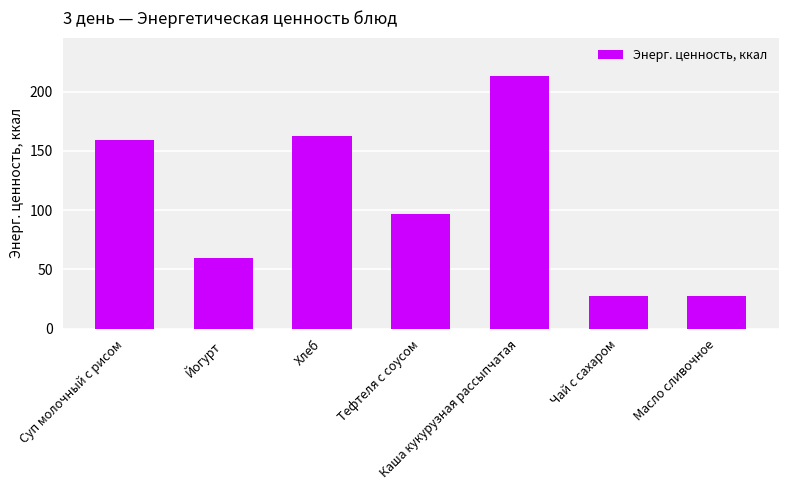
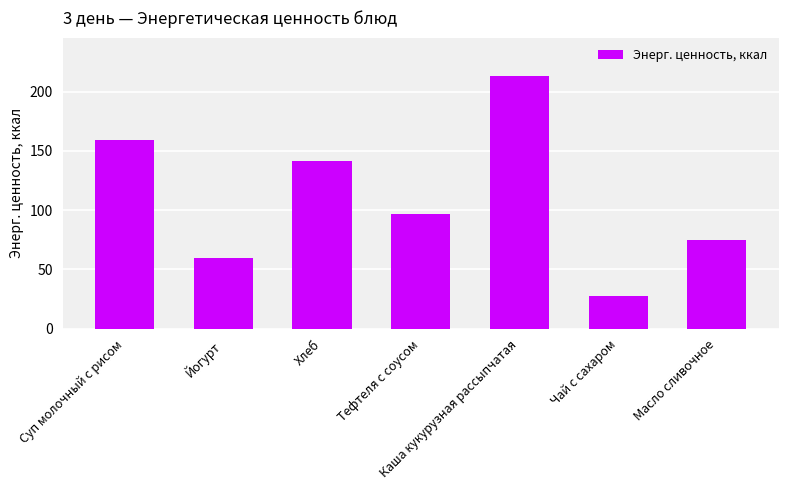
  {
    "Суп молочный с рисом": 159,
    "Йогурт": 60,
-   "Хлеб": 162,
+   "Хлеб": 142,
    "Тефтеля с соусом": 96,
    "Каша кукурузная рассыпчатая": 214,
    "Чай с сахаром": 28,
-   "Масло сливочное": 28
+   "Масло сливочное": 75
  }
